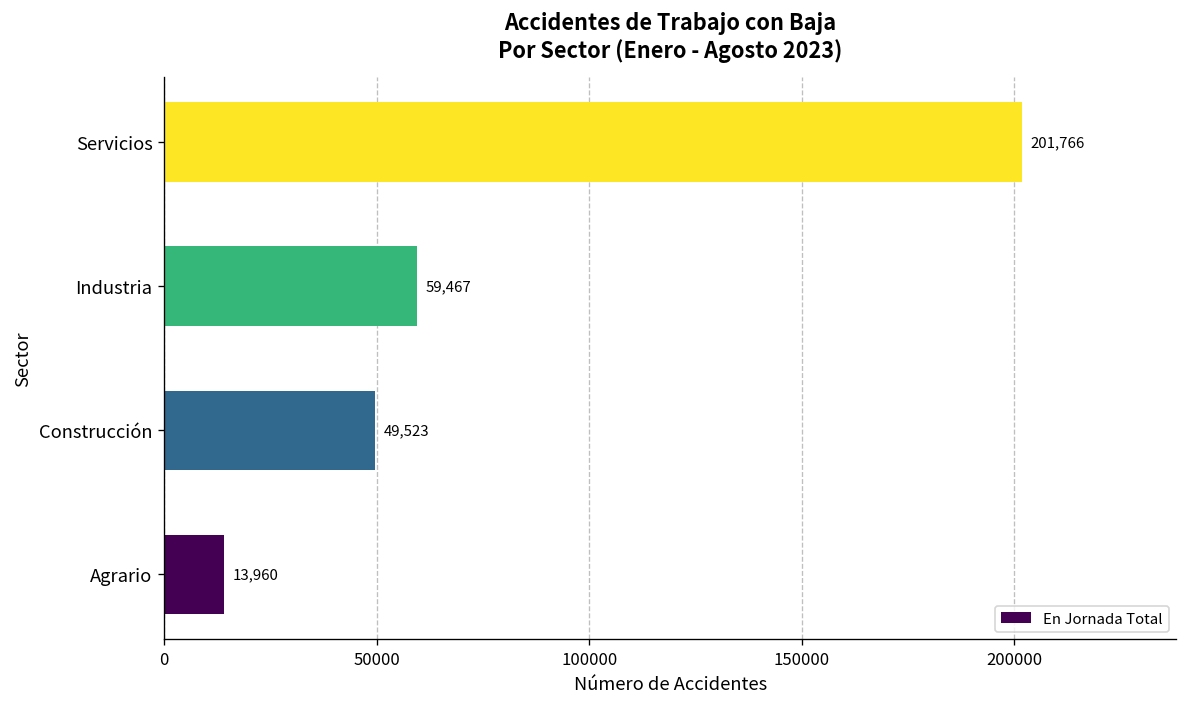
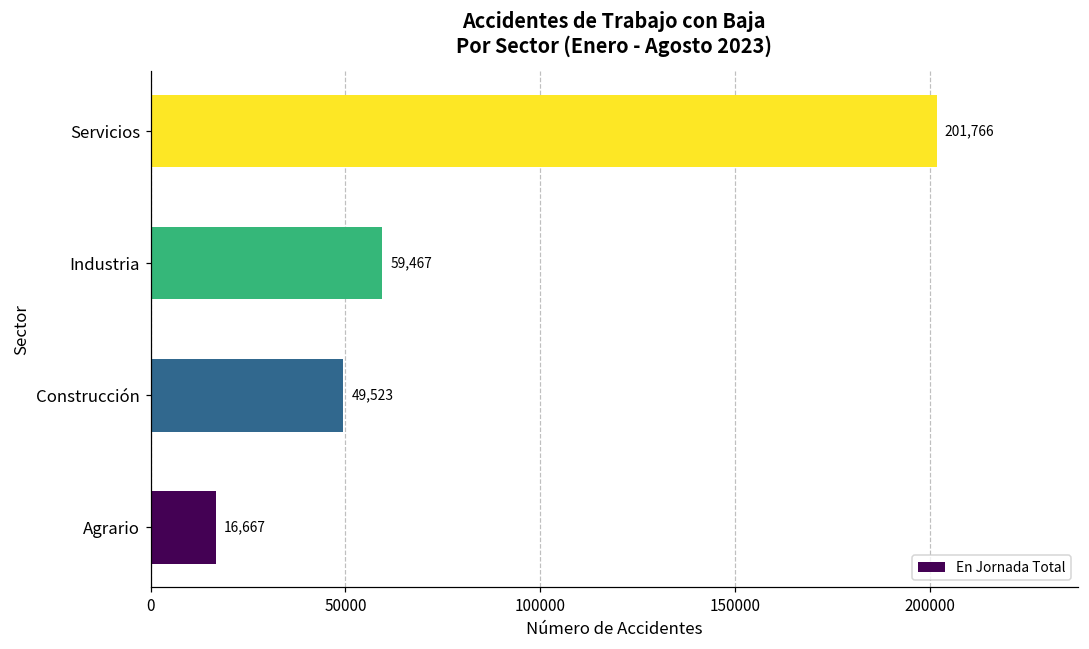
  {
    "Servicios": "201,766",
    "Industria": "59,467",
    "Construcción": "49,523",
-   "Agrario": "13,960"
+   "Agrario": "16,667"
  }
